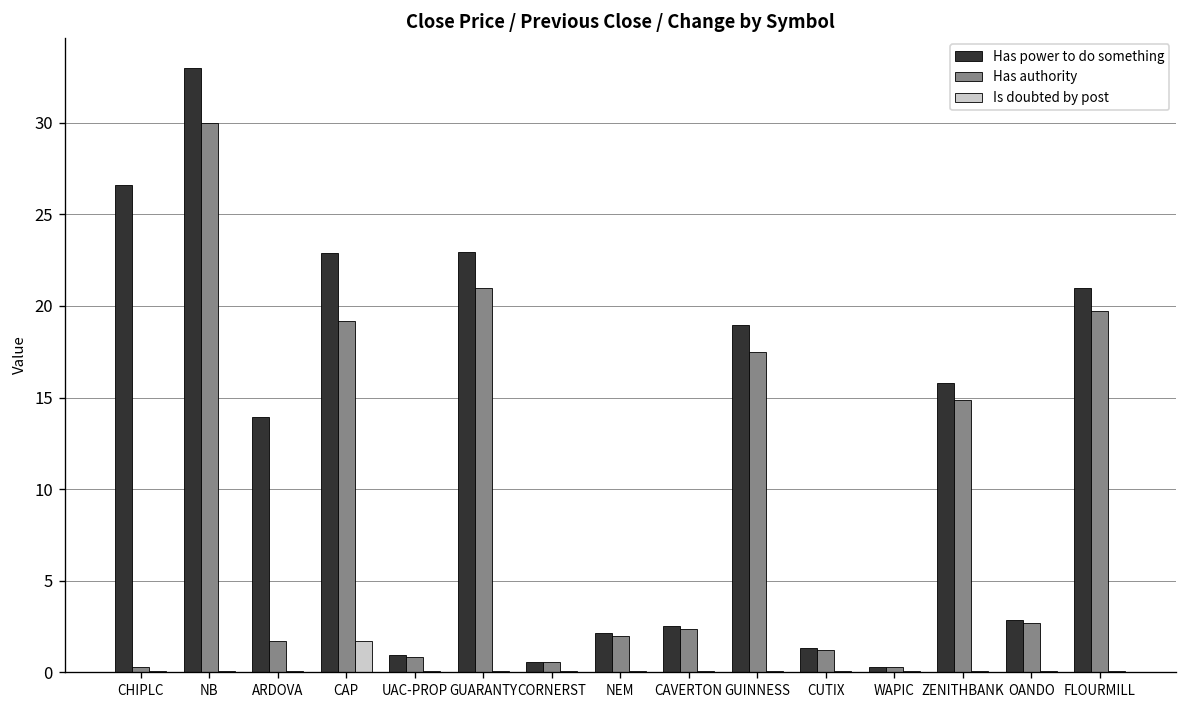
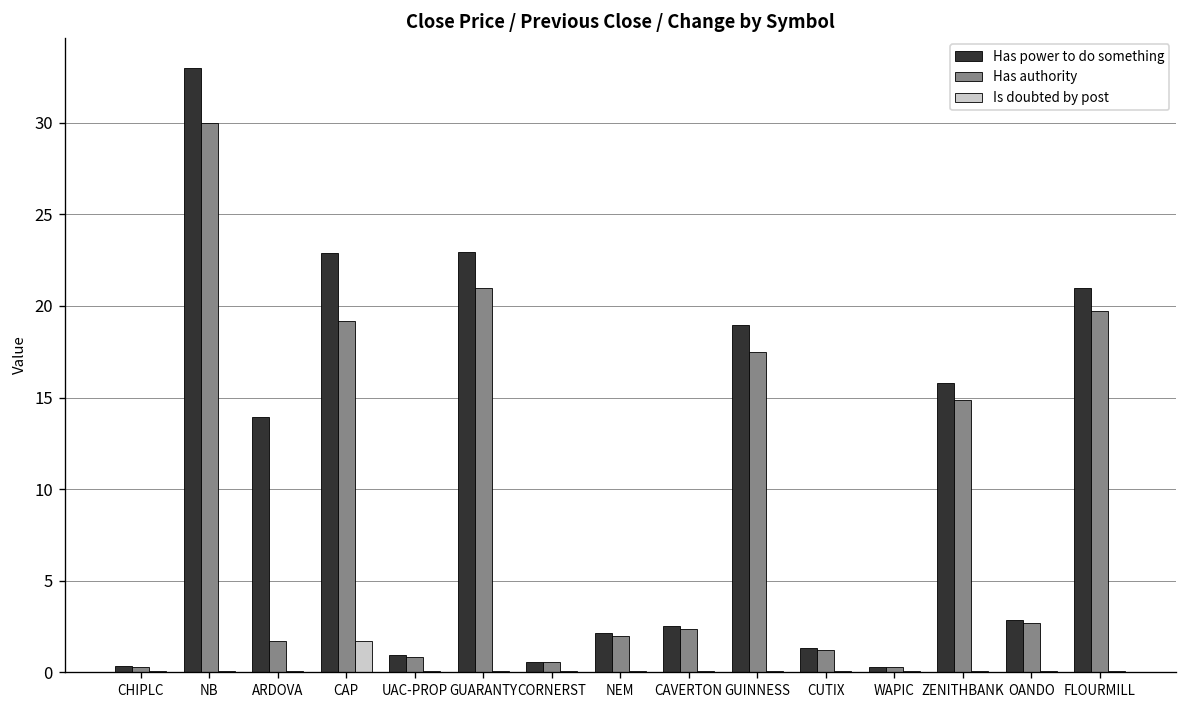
  {
    "Has power to do something": {
-     "CHIPLC": 26.6,
+     "CHIPLC": 0.3,
      "NB": 33.0,
      "ARDOVA": 14.0,
      "CAP": 22.9,
      "UAC-PROP": 0.9,
      "GUARANTY": 23.0,
      "CORNERST": 0.6,
      "NEM": 2.2,
      "CAVERTON": 2.6,
      "GUINNESS": 19.0,
      "CUTIX": 1.3,
      "WAPIC": 0.3,
      "ZENITHBANK": 15.8,
      "OANDO": 2.9,
      "FLOURMILL": 21.0
    },
    "Has authority": {
      "CHIPLC": 0.3,
      "NB": 30.0,
      "ARDOVA": 1.7,
      "CAP": 19.2,
      "UAC-PROP": 0.8,
      "GUARANTY": 21.0,
      "CORNERST": 0.5,
      "NEM": 2.0,
      "CAVERTON": 2.4,
      "GUINNESS": 17.5,
      "CUTIX": 1.2,
      "WAPIC": 0.3,
      "ZENITHBANK": 14.9,
      "OANDO": 2.7,
      "FLOURMILL": 19.8
    },
    "Is doubted by post": {
      "CAP": 1.7
    }
  }
